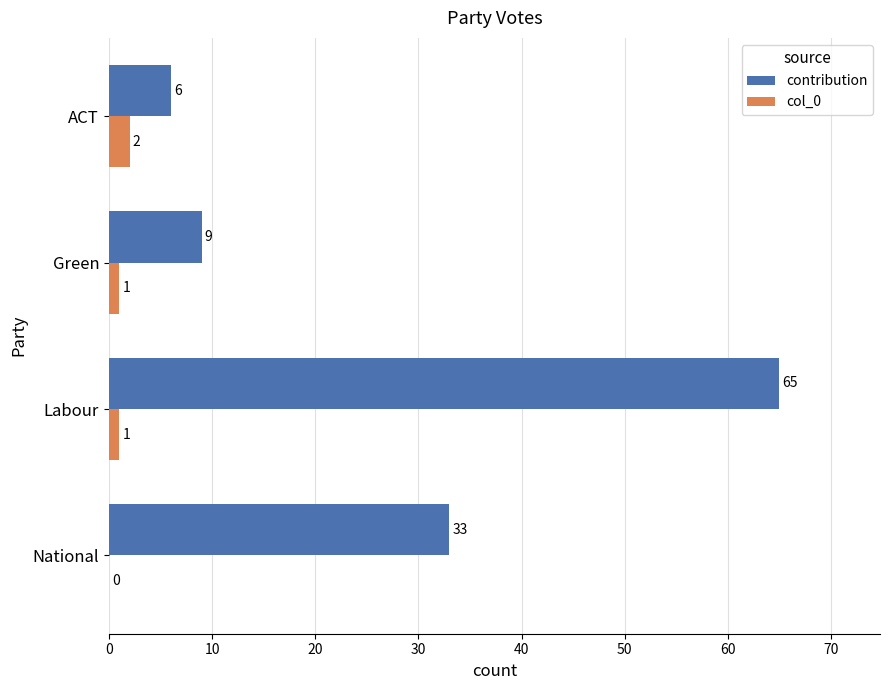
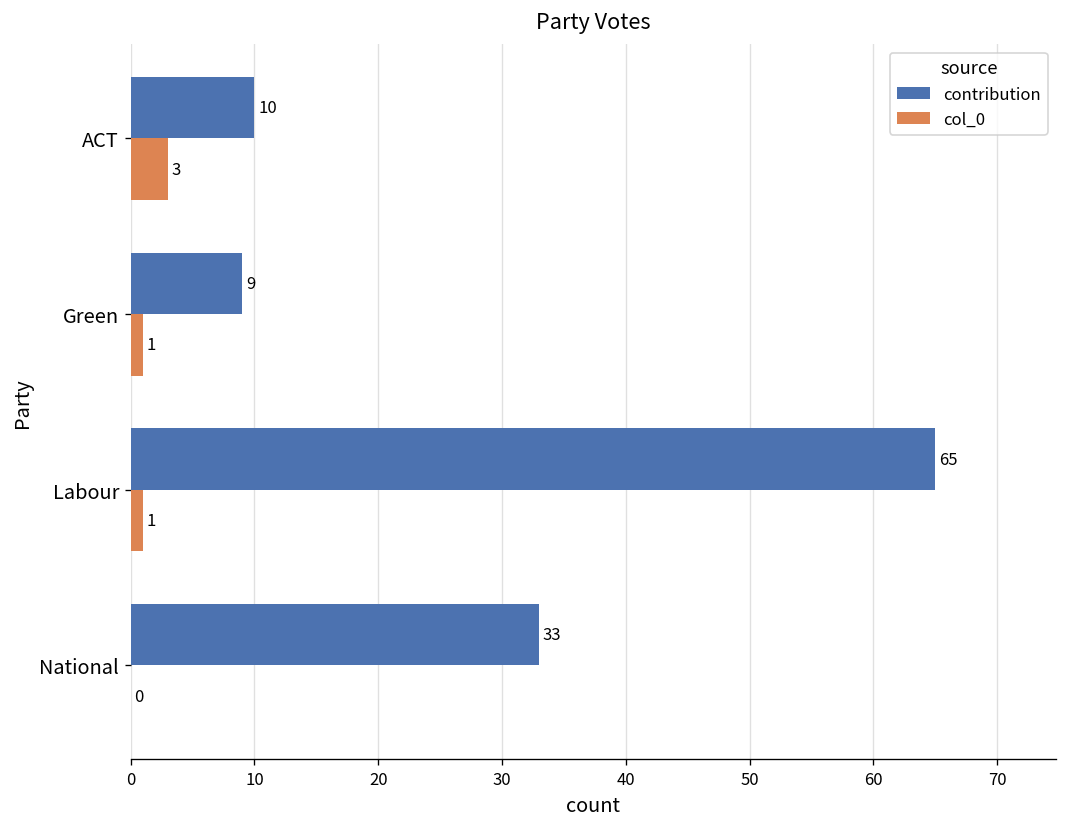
  {
    "contribution": {
-     "ACT": 6,
+     "ACT": 10,
      "Green": 9,
      "Labour": 65,
      "National": 33
    },
    "col_0": {
-     "ACT": 2,
+     "ACT": 3,
      "Green": 1,
      "Labour": 1,
      "National": 0
    }
  }
